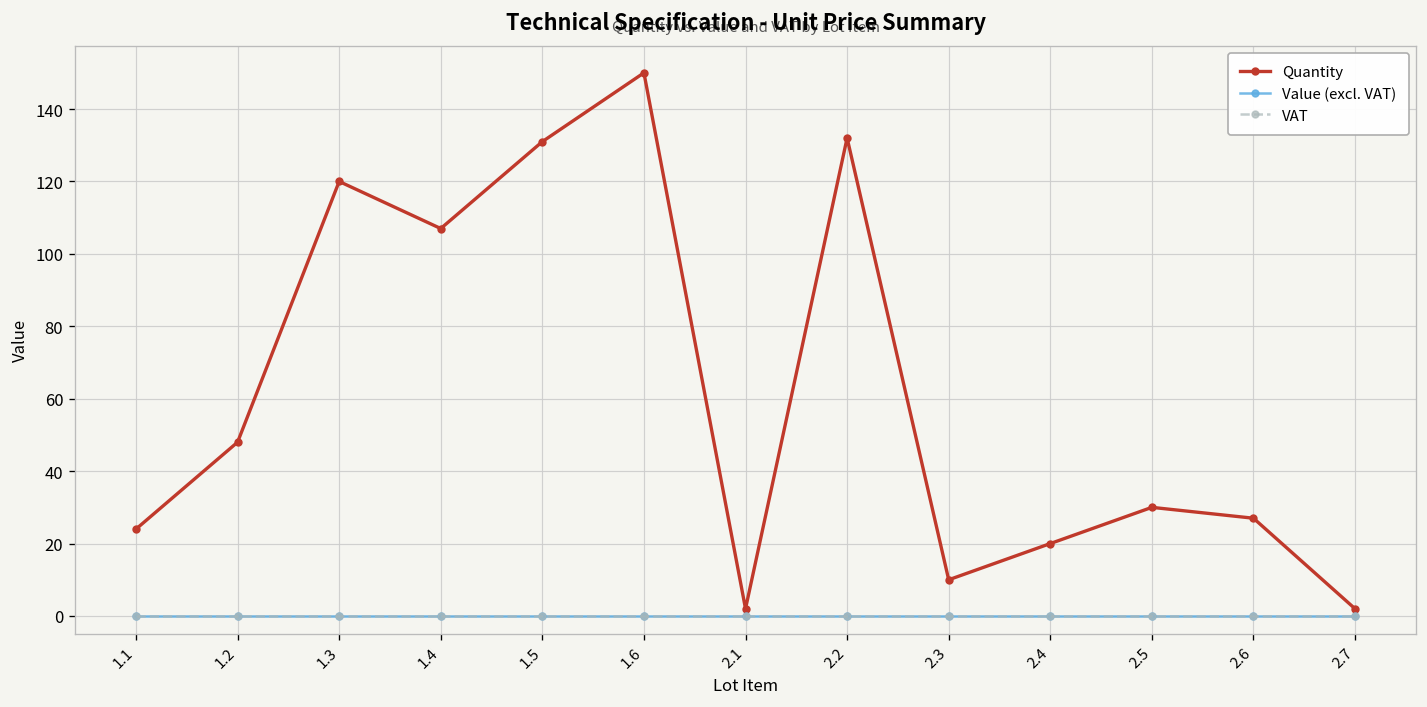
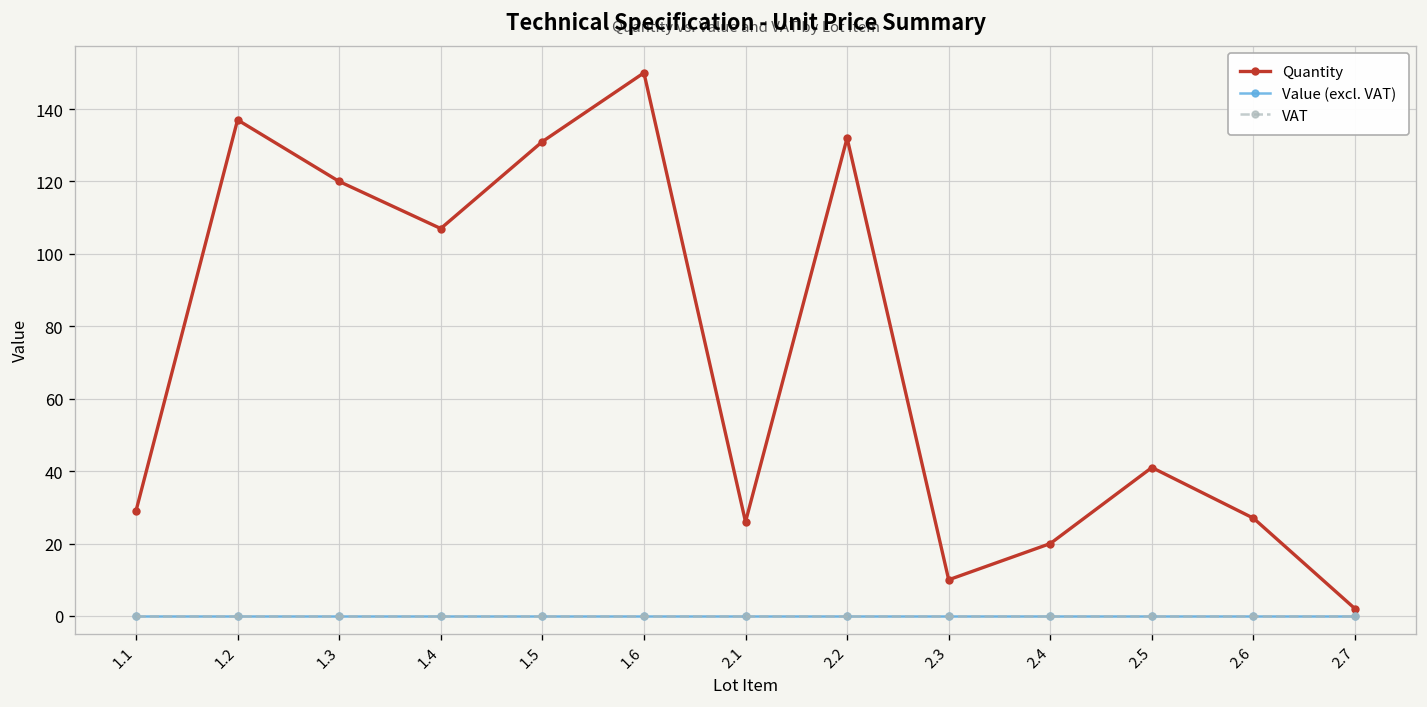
  {
    "Quantity": {
-     "1.1": 24,
-     "1.2": 48,
+     "1.1": 29,
+     "1.2": 137,
      "1.3": 120,
      "1.4": 107,
      "1.5": 131,
      "1.6": 150,
-     "2.1": 2,
+     "2.1": 26,
      "2.2": 132,
      "2.3": 10,
      "2.4": 20,
-     "2.5": 30,
+     "2.5": 41,
      "2.6": 27,
      "2.7": 2
    },
    "VAT": {
      "1.1": 0,
      "1.2": 0,
      "1.3": 0,
      "1.4": 0,
      "1.5": 0,
      "1.6": 0,
      "2.1": 0,
      "2.2": 0,
      "2.3": 0,
      "2.4": 0,
      "2.5": 0,
      "2.6": 0,
      "2.7": 0
    }
  }
